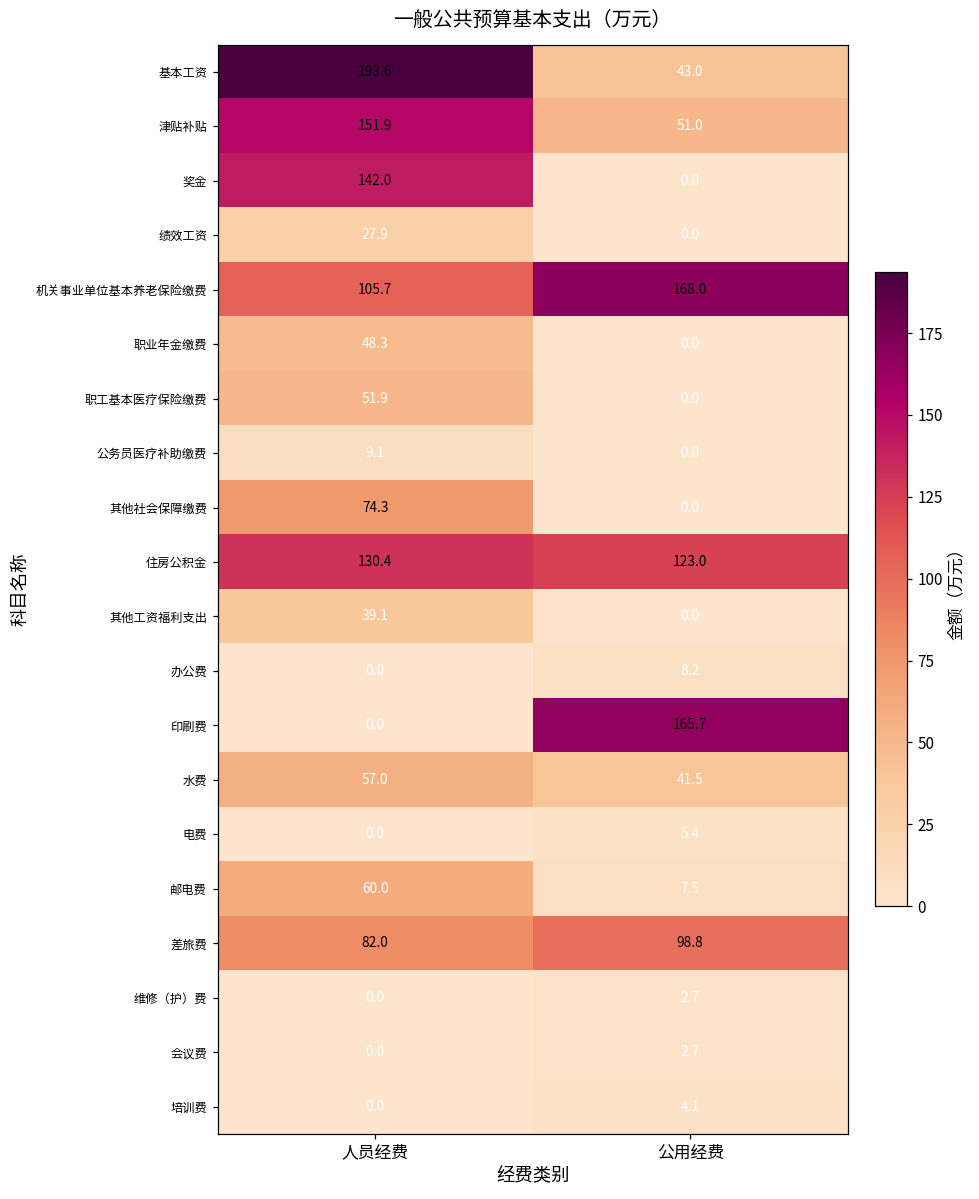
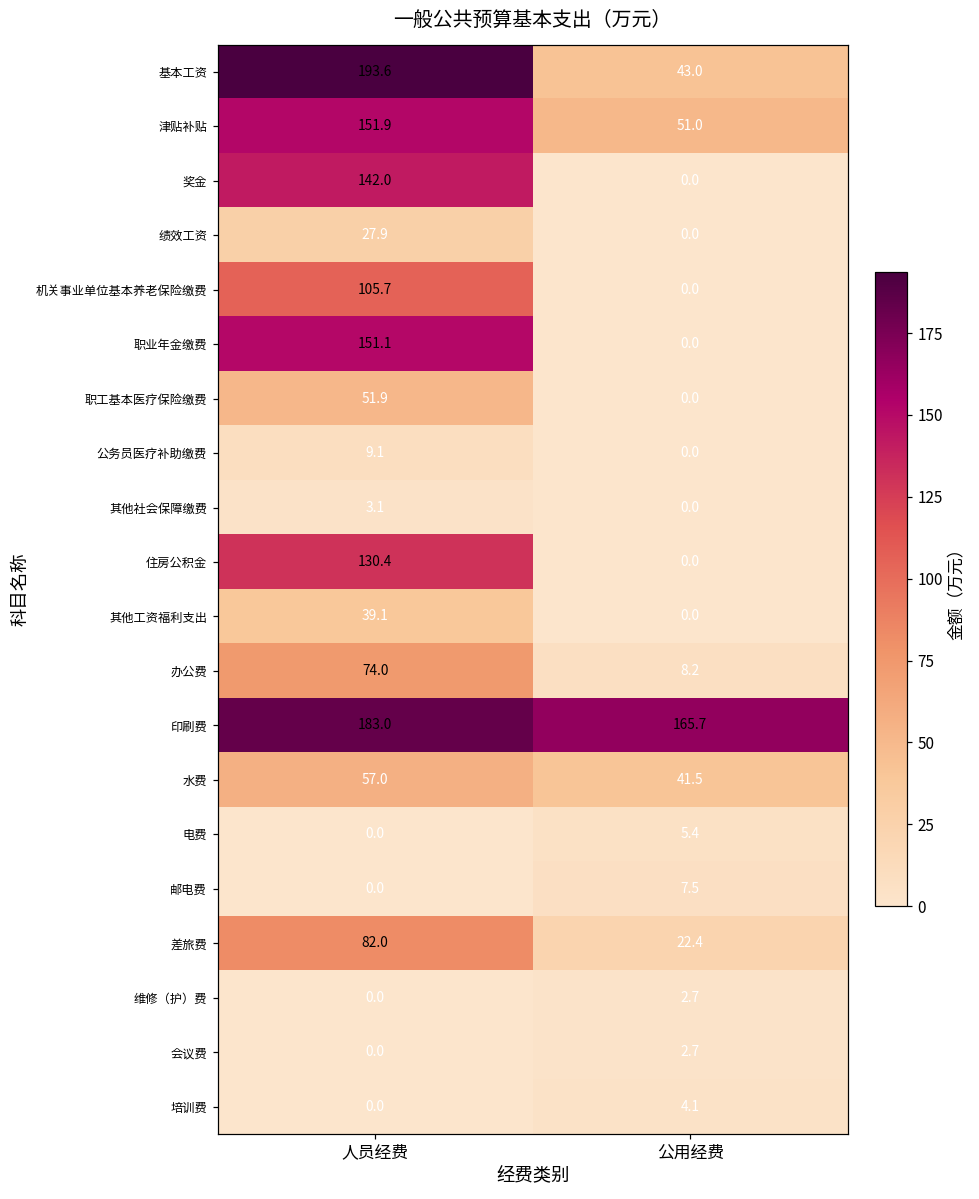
  {
    "基本工资": {
      "人员经费": 193.6,
      "公用经费": 43.0
    },
    "津贴补贴": {
      "人员经费": 151.9,
      "公用经费": 51.0
    },
    "奖金": {
      "人员经费": 142.0,
      "公用经费": 0.0
    },
    "绩效工资": {
      "人员经费": 27.9,
      "公用经费": 0.0
    },
    "机关事业单位基本养老保险缴费": {
      "人员经费": 105.7,
-     "公用经费": 168.0
+     "公用经费": 0.0
    },
    "职业年金缴费": {
-     "人员经费": 48.3,
+     "人员经费": 151.1,
      "公用经费": 0.0
    },
    "职工基本医疗保险缴费": {
      "人员经费": 51.9,
      "公用经费": 0.0
    },
    "公务员医疗补助缴费": {
      "人员经费": 9.1,
      "公用经费": 0.0
    },
    "其他社会保障缴费": {
-     "人员经费": 74.3,
+     "人员经费": 3.1,
      "公用经费": 0.0
    },
    "住房公积金": {
      "人员经费": 130.4,
-     "公用经费": 123.0
+     "公用经费": 0.0
    },
    "其他工资福利支出": {
      "人员经费": 39.1,
      "公用经费": 0.0
    },
    "办公费": {
-     "人员经费": 0.0,
+     "人员经费": 74.0,
      "公用经费": 8.2
    },
    "印刷费": {
-     "人员经费": 0.0,
+     "人员经费": 183.0,
      "公用经费": 165.7
    },
    "水费": {
      "人员经费": 57.0,
      "公用经费": 41.5
    },
    "电费": {
      "人员经费": 0.0,
      "公用经费": 5.4
    },
    "邮电费": {
-     "人员经费": 60.0,
+     "人员经费": 0.0,
      "公用经费": 7.5
    },
    "差旅费": {
      "人员经费": 82.0,
-     "公用经费": 98.8
+     "公用经费": 22.4
    },
    "维修（护）费": {
      "人员经费": 0.0,
      "公用经费": 2.7
    },
    "会议费": {
      "人员经费": 0.0,
      "公用经费": 2.7
    },
    "培训费": {
      "人员经费": 0.0,
      "公用经费": 4.1
    }
  }
